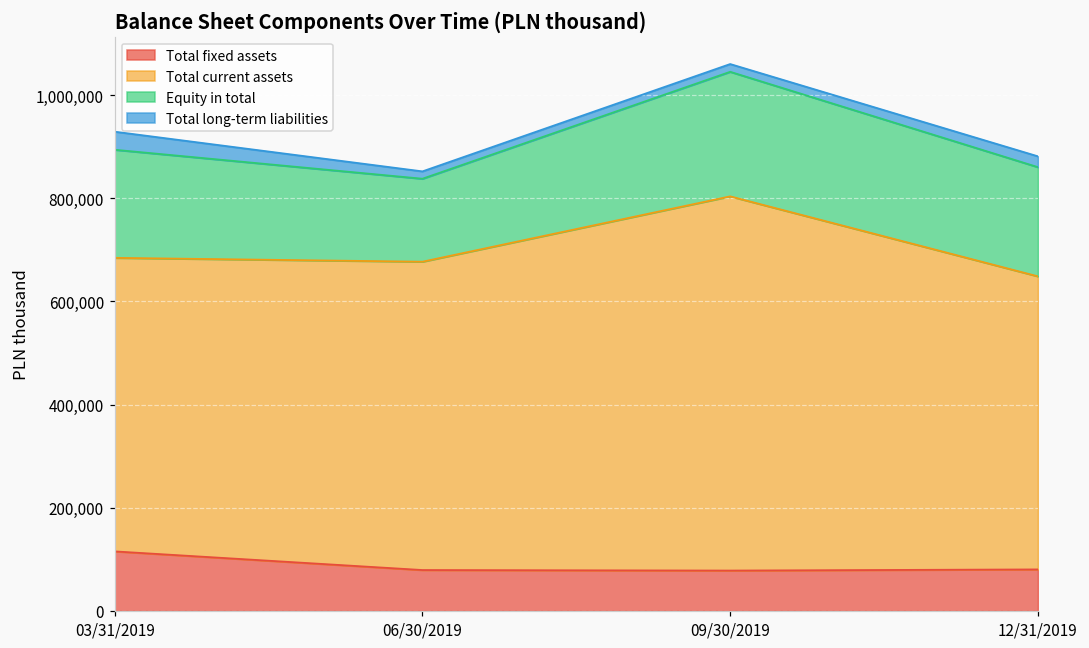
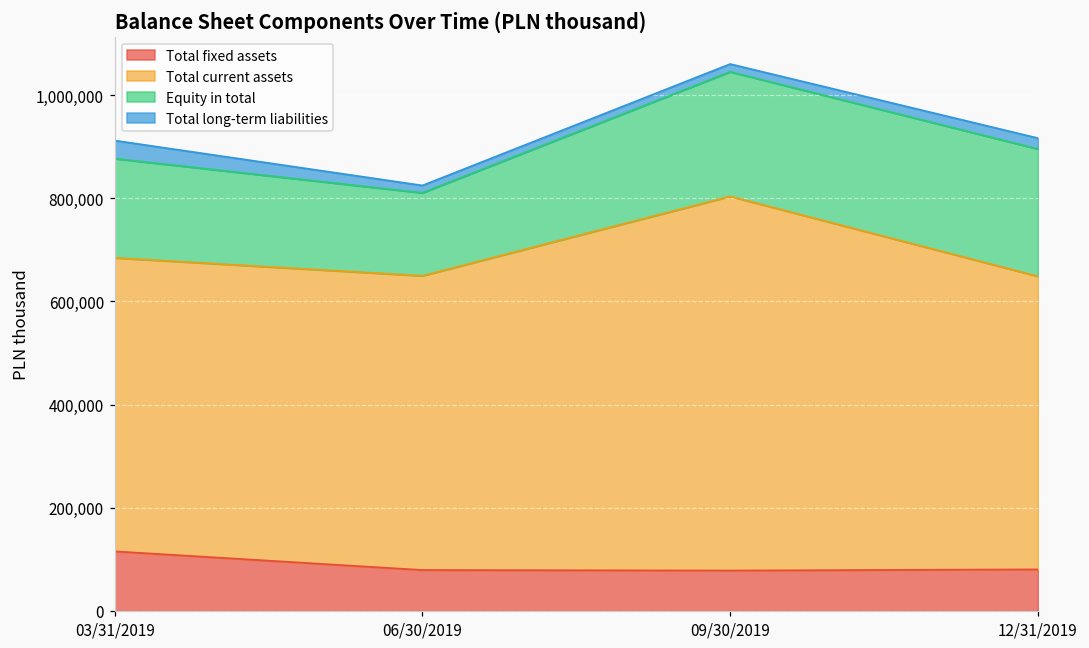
  {
    "Total fixed assets": {
      "03/31/2019": "120,000",
      "06/30/2019": "80,000",
      "09/30/2019": "80,000",
      "12/31/2019": "80,000"
    },
    "Total current assets": {
      "03/31/2019": "570,000",
-     "06/30/2019": "600,000",
+     "06/30/2019": "570,000",
      "09/30/2019": "730,000",
      "12/31/2019": "570,000"
    },
    "Equity in total": {
-     "03/31/2019": "210,000",
+     "03/31/2019": "190,000",
      "06/30/2019": "160,000",
      "09/30/2019": "240,000",
-     "12/31/2019": "210,000"
+     "12/31/2019": "250,000"
    },
    "Total long-term liabilities": {
      "03/31/2019": "40,000",
      "06/30/2019": "10,000",
      "09/30/2019": "20,000",
      "12/31/2019": "20,000"
    }
  }
